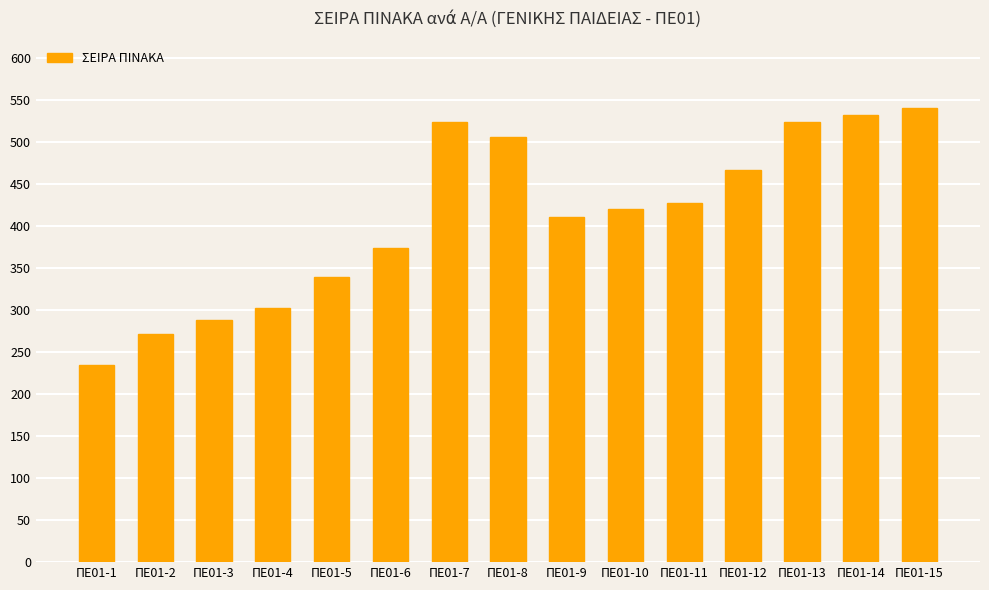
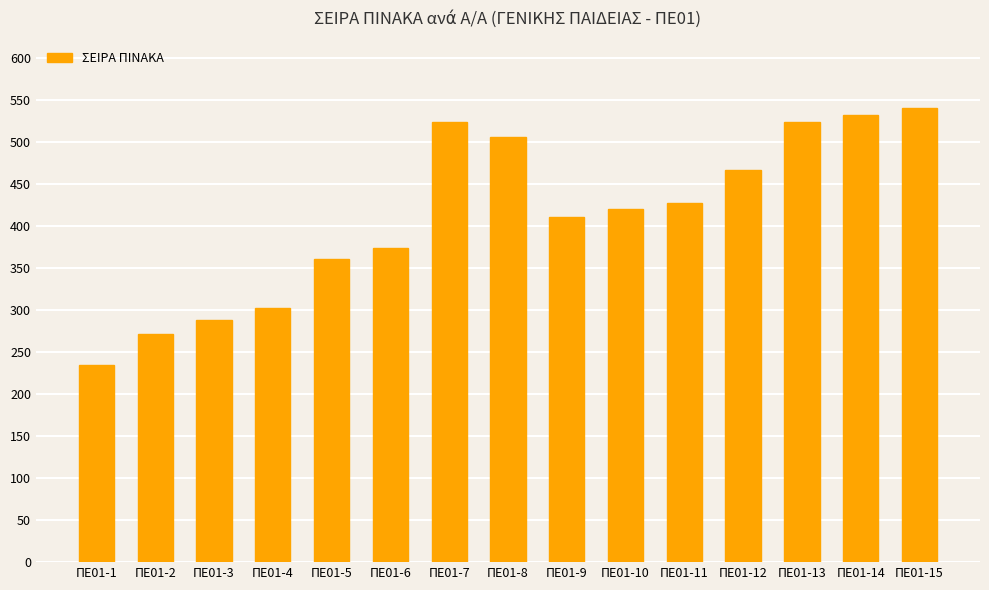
  {
    "ΠΕ01-1": 240,
    "ΠΕ01-2": 270,
    "ΠΕ01-3": 290,
    "ΠΕ01-4": 300,
-   "ΠΕ01-5": 340,
+   "ΠΕ01-5": 360,
    "ΠΕ01-6": 370,
    "ΠΕ01-7": 520,
    "ΠΕ01-8": 510,
    "ΠΕ01-9": 410,
    "ΠΕ01-10": 420,
    "ΠΕ01-11": 430,
    "ΠΕ01-12": 470,
    "ΠΕ01-13": 520,
    "ΠΕ01-14": 530,
    "ΠΕ01-15": 540
  }
